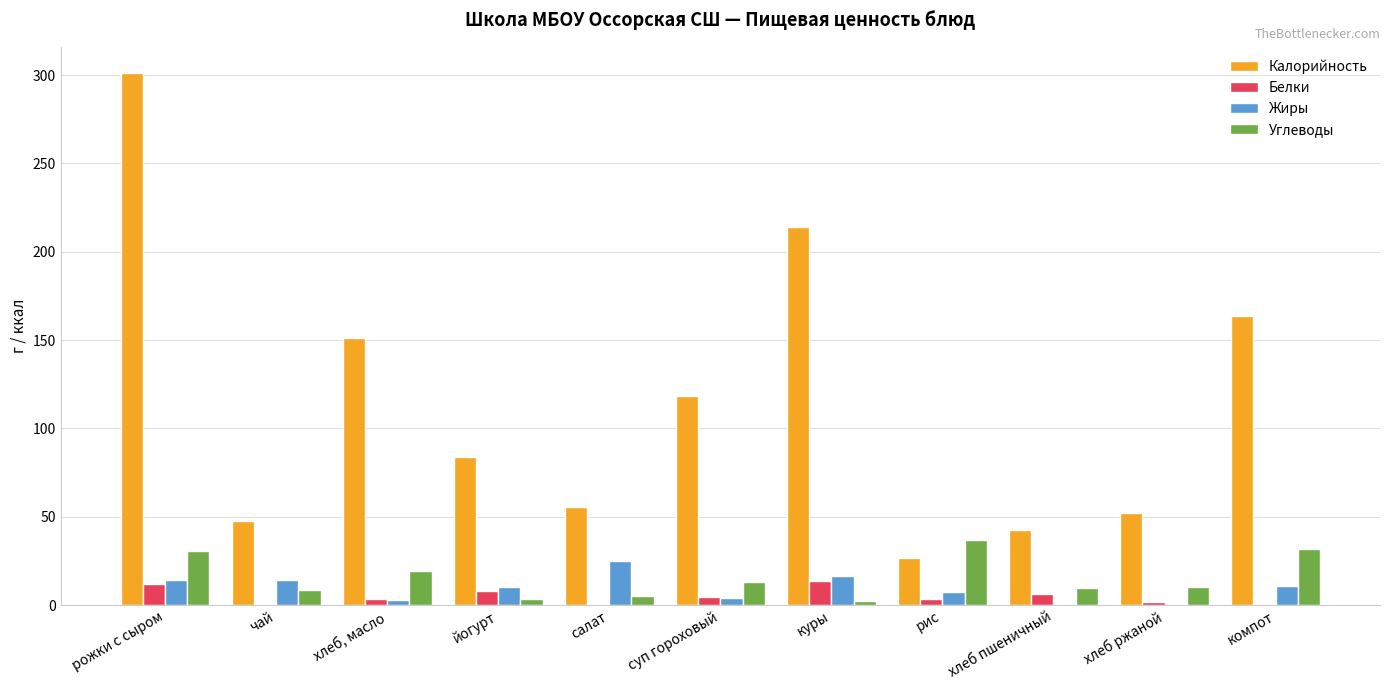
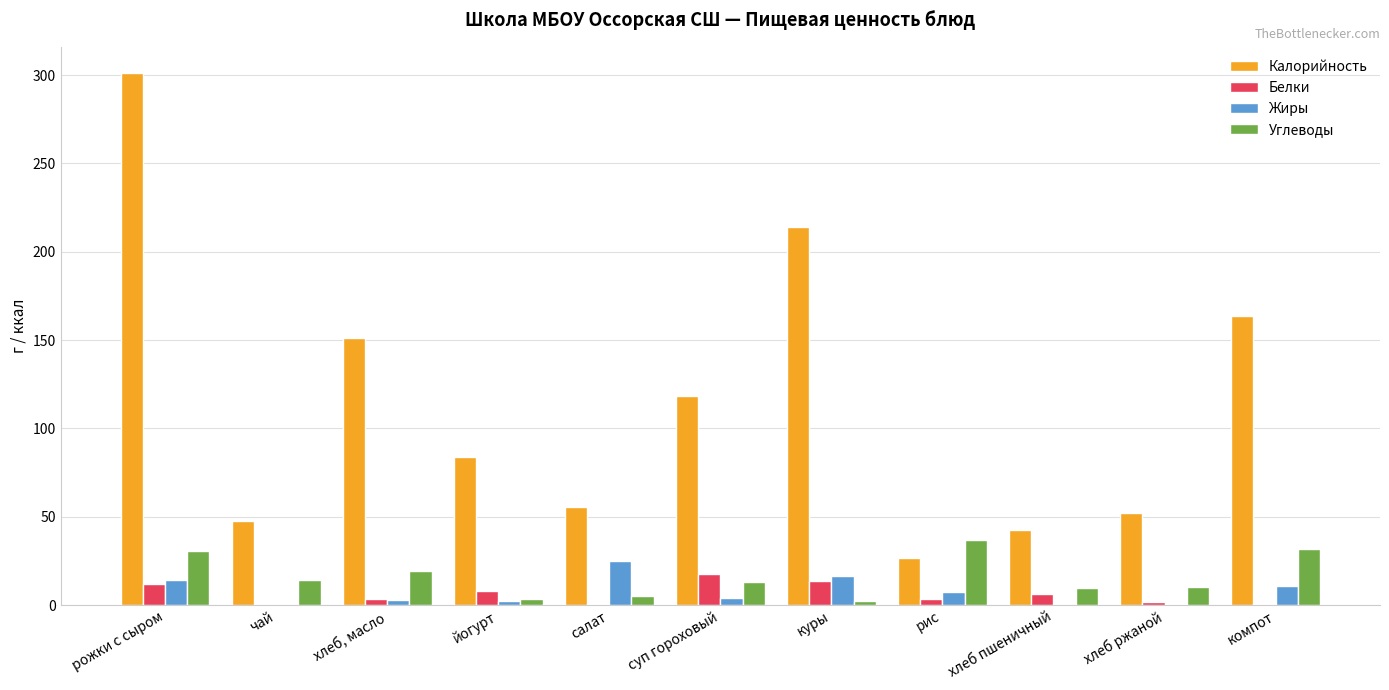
  {
    "Калорийность": {
      "рожки с сыром": 301,
      "чай": 47,
      "хлеб, масло": 151,
      "йогурт": 84,
      "салат": 56,
      "суп гороховый": 119,
      "куры": 214,
      "рис": 27,
      "хлеб пшеничный": 43,
      "хлеб ржаной": 52,
      "компот": 164
    },
    "Белки": {
      "рожки с сыром": 12,
      "хлеб, масло": 3,
      "йогурт": 8,
-     "суп гороховый": 4,
+     "суп гороховый": 18,
      "куры": 14,
      "рис": 4,
      "хлеб пшеничный": 7,
      "хлеб ржаной": 2
    },
    "Жиры": {
      "рожки с сыром": 14,
-     "чай": 14,
+     "чай": 0,
      "хлеб, масло": 3,
-     "йогурт": 10,
+     "йогурт": 2,
      "салат": 25,
      "суп гороховый": 4,
      "куры": 17,
      "рис": 7,
      "компот": 11
    },
    "Углеводы": {
      "рожки с сыром": 31,
-     "чай": 8,
+     "чай": 14,
      "хлеб, масло": 19,
      "йогурт": 3,
      "салат": 5,
      "суп гороховый": 13,
      "куры": 2,
      "рис": 37,
      "хлеб пшеничный": 10,
      "хлеб ржаной": 10,
      "компот": 32
    }
  }
